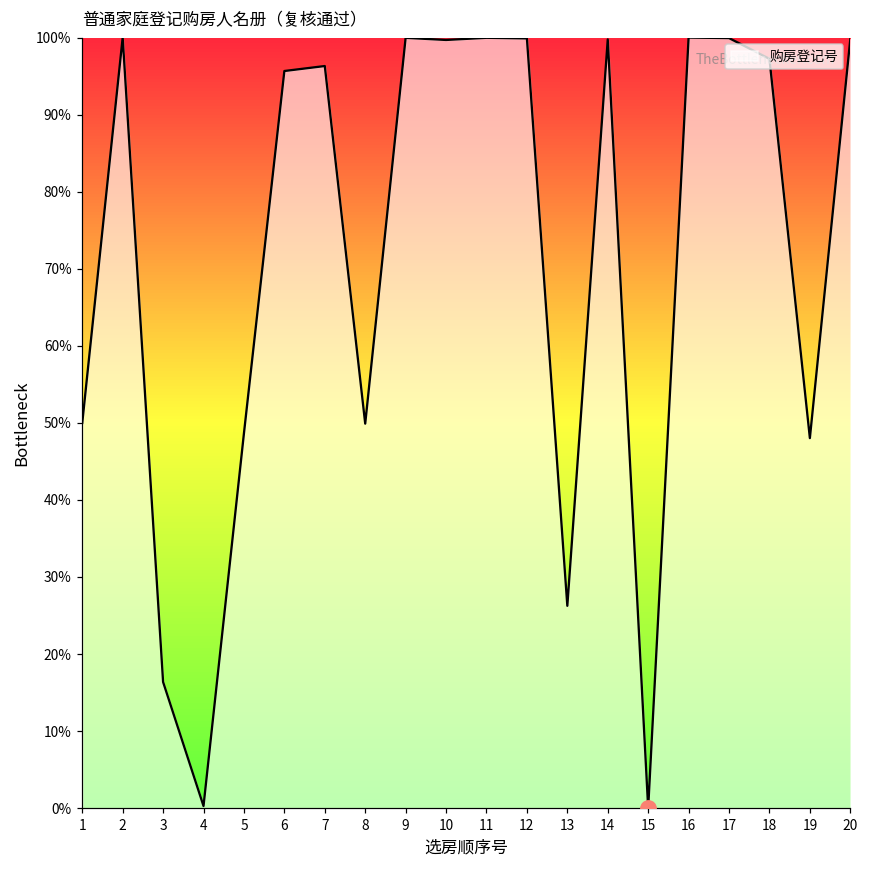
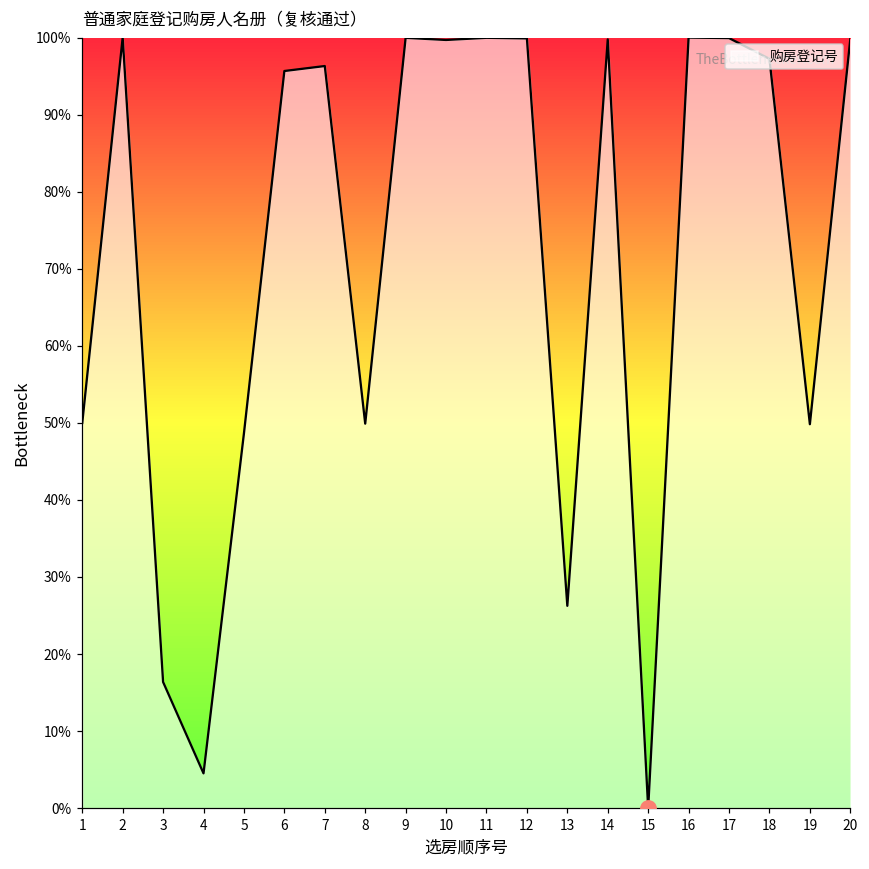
  {
    "购房登记号": {
      "1": "50%",
      "2": "100%",
      "3": "16%",
-     "4": "0%",
+     "4": "5%",
      "5": "49%",
      "6": "96%",
      "7": "96%",
      "8": "50%",
      "9": "100%",
      "10": "100%",
      "11": "100%",
      "12": "100%",
      "13": "26%",
      "14": "100%",
      "16": "100%",
      "17": "100%",
-     "19": "48%",
+     "19": "50%",
      "20": "100%"
    }
  }
